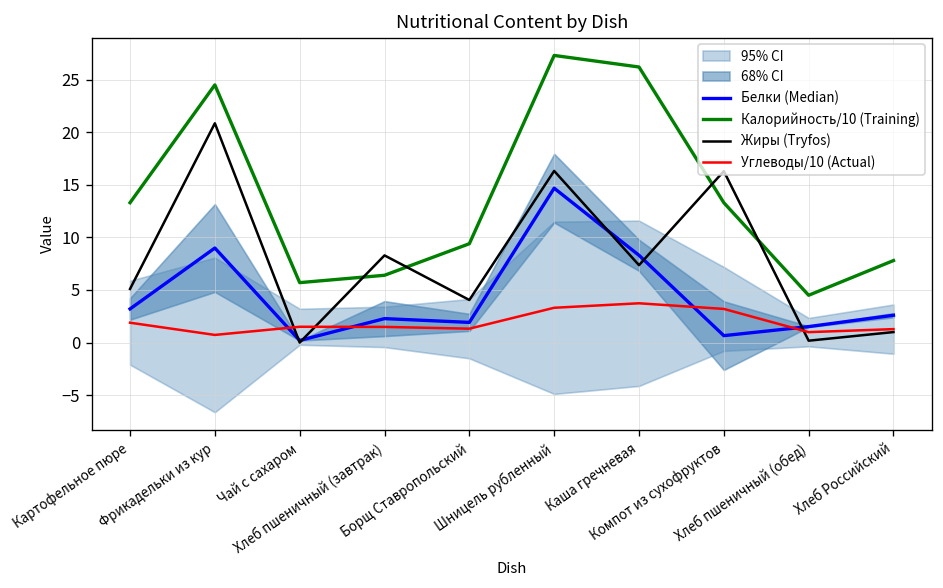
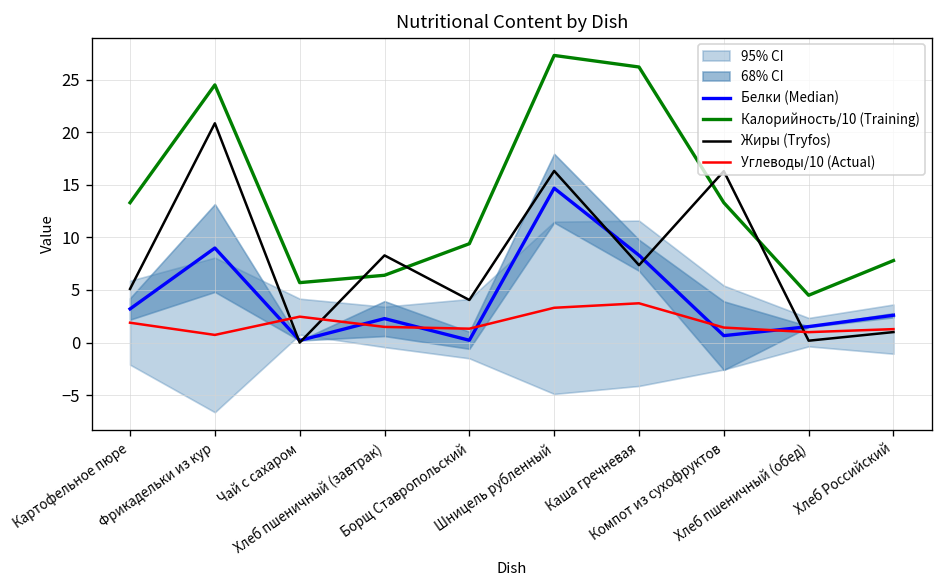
  {
    "Белки (Median)": {
      "Картофельное пюре": 3,
      "Фрикадельки из кур": 9,
      "Хлеб пшеничный (завтрак)": 2,
-     "Борщ Ставропольский": 2,
+     "Борщ Ставропольский": 0,
      "Шницель рубленный": 15,
      "Каша гречневая": 8,
      "Компот из сухофруктов": 1
    },
    "Калорийность/10 (Training)": {
      "Картофельное пюре": 13,
      "Фрикадельки из кур": 25,
      "Чай с сахаром": 6,
      "Хлеб пшеничный (завтрак)": 6,
      "Борщ Ставропольский": 9,
      "Шницель рубленный": 27,
      "Каша гречневая": 26,
      "Компот из сухофруктов": 13,
      "Хлеб пшеничный (обед)": 5,
      "Хлеб Российский": 8
    },
    "Жиры (Tryfos)": {
      "Картофельное пюре": 5,
      "Фрикадельки из кур": 21,
      "Хлеб пшеничный (завтрак)": 8,
      "Шницель рубленный": 16,
      "Каша гречневая": 7,
      "Компот из сухофруктов": 16,
      "Хлеб пшеничный (обед)": 0
    },
    "Углеводы/10 (Actual)": {
      "Картофельное пюре": 2,
      "Фрикадельки из кур": 1,
-     "Чай с сахаром": 1.5,
+     "Чай с сахаром": 2.5,
      "Хлеб пшеничный (завтрак)": 1,
      "Борщ Ставропольский": 1,
      "Шницель рубленный": 3,
      "Каша гречневая": 4,
-     "Компот из сухофруктов": 3,
+     "Компот из сухофруктов": 1,
      "Хлеб пшеничный (обед)": 1
    }
  }
